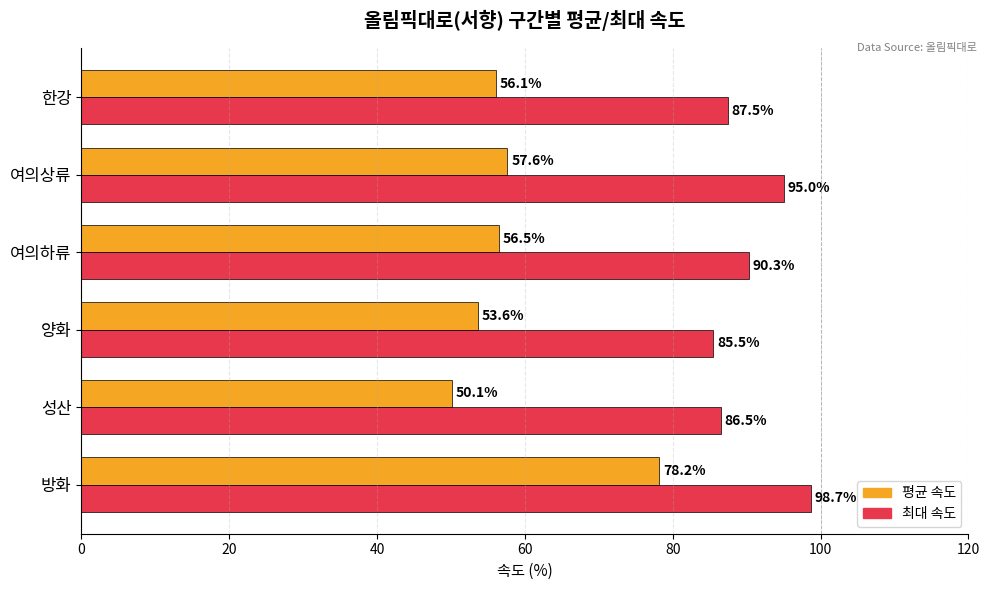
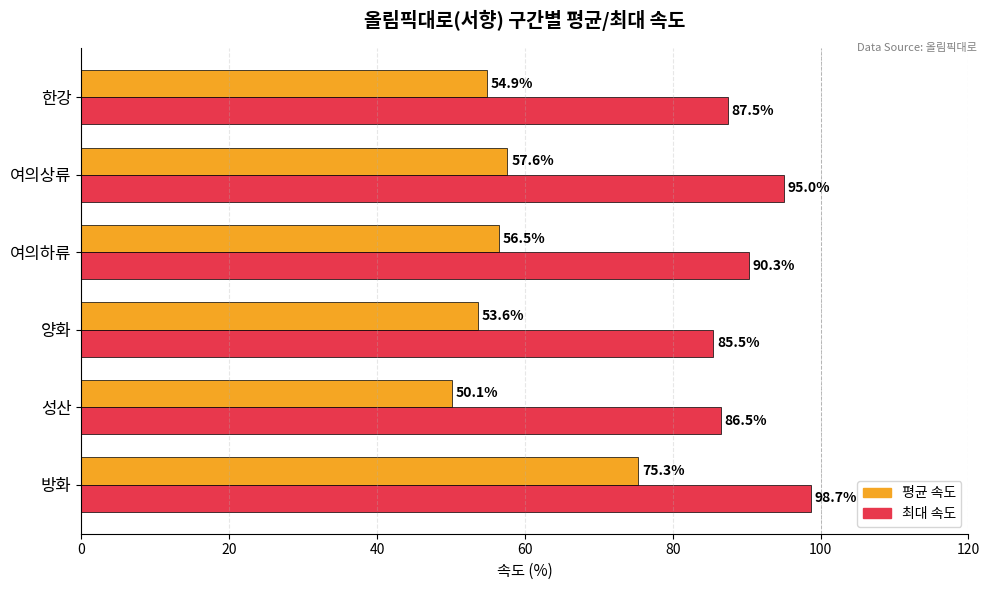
  {
    "평균 속도": {
-     "한강": "56.1%",
+     "한강": "54.9%",
      "여의상류": "57.6%",
      "여의하류": "56.5%",
      "양화": "53.6%",
      "성산": "50.1%",
-     "방화": "78.2%"
+     "방화": "75.3%"
    },
    "최대 속도": {
      "한강": "87.5%",
      "여의상류": "95.0%",
      "여의하류": "90.3%",
      "양화": "85.5%",
      "성산": "86.5%",
      "방화": "98.7%"
    }
  }
